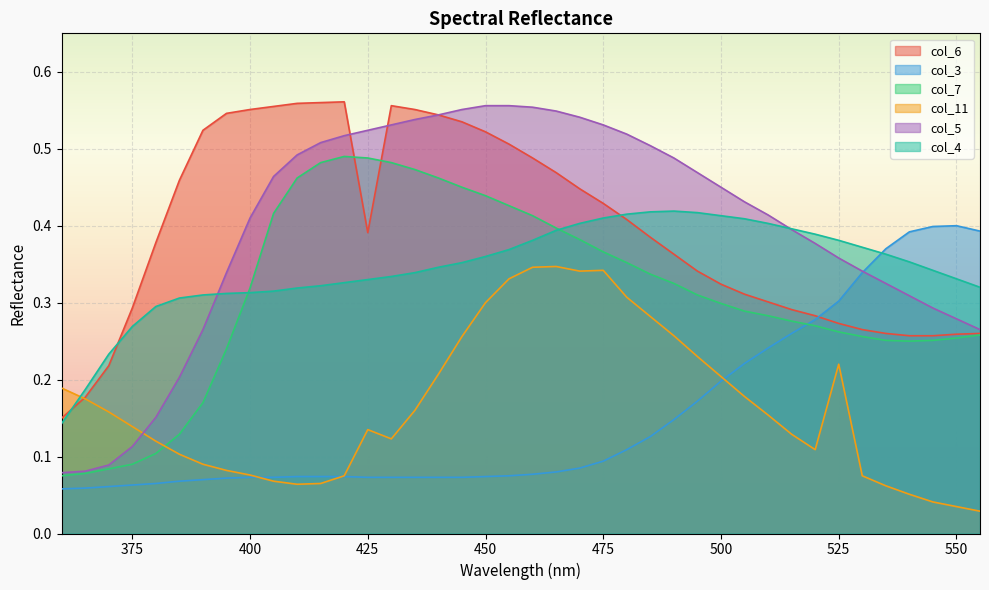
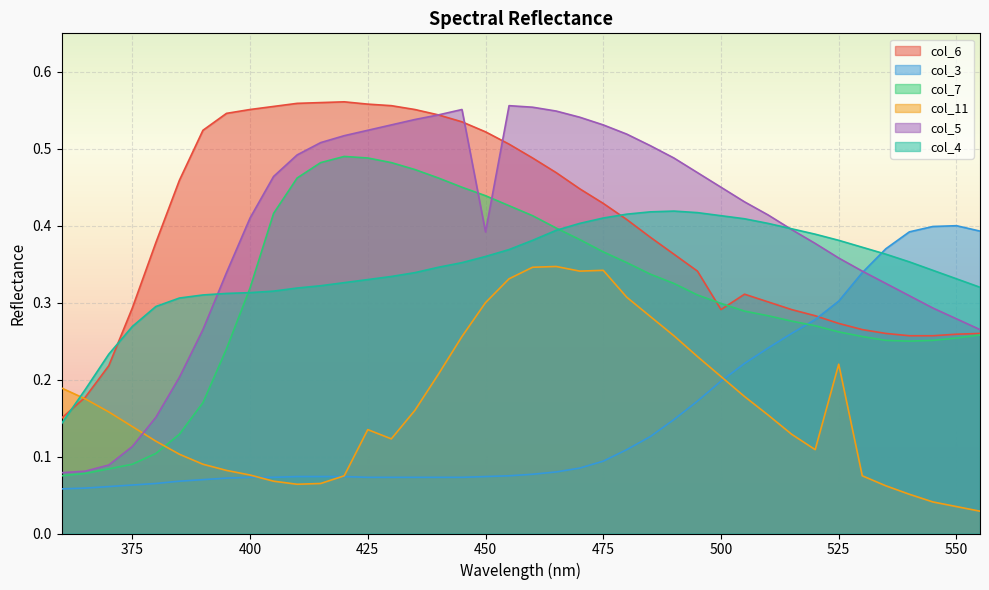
  {
    "col_6": {
      "375": 0.29,
      "400": 0.55,
-     "425": 0.39,
+     "425": 0.56,
      "450": 0.52,
      "475": 0.43,
-     "500": 0.32,
+     "500": 0.29,
      "525": 0.27,
      "550": 0.26
    },
    "col_11": {
      "375": 0.14,
      "425": 0.14,
      "450": 0.30,
      "475": 0.34,
      "500": 0.20,
      "525": 0.22,
      "550": 0.04
    },
    "col_5": {
      "375": 0.11,
      "400": 0.41,
      "425": 0.52,
-     "450": 0.56,
+     "450": 0.39,
      "475": 0.53,
      "500": 0.45,
      "525": 0.36,
      "550": 0.28
    }
  }
